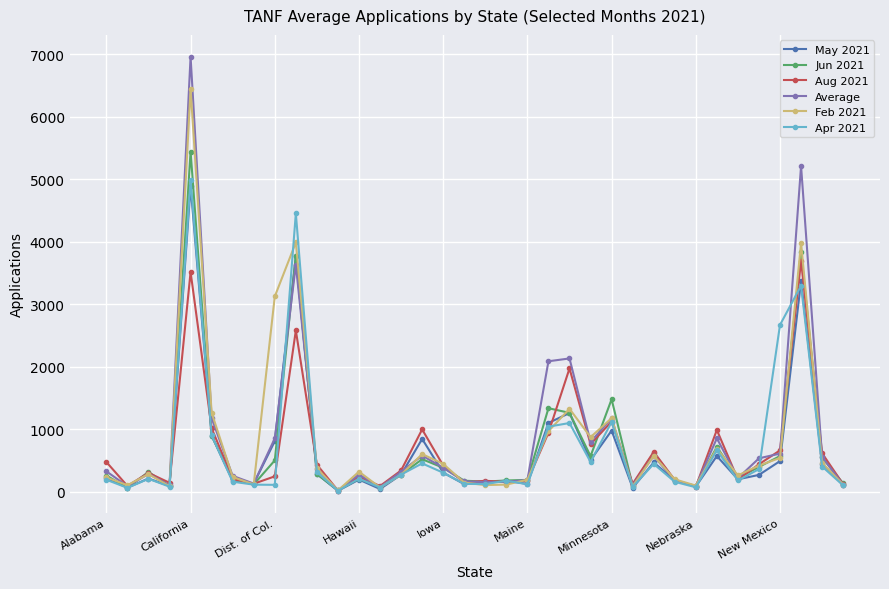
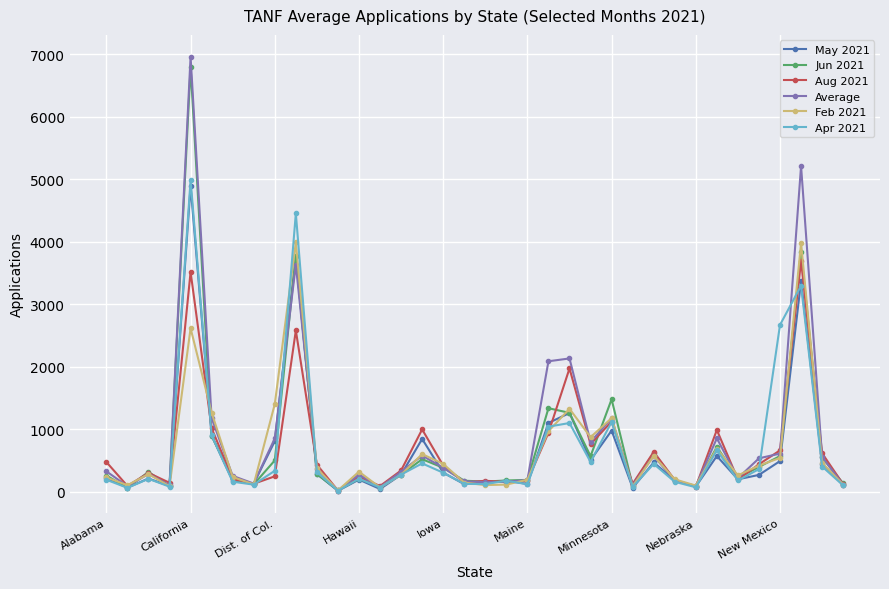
  {
    "Jun 2021": {
-     "California": 5400,
+     "California": 6800,
      "Dist. of Col.": 500,
      "Minnesota": 1500
    },
    "Aug 2021": {
      "Alabama": 500,
      "California": 3500,
      "Dist. of Col.": 200,
      "New Mexico": 700
    },
    "Feb 2021": {
-     "California": 6400,
-     "Dist. of Col.": 3100,
+     "California": 2600,
+     "Dist. of Col.": 1400,
      "Hawaii": 300
    },
    "Apr 2021": {
      "California": 5000,
-     "Dist. of Col.": 100,
+     "Dist. of Col.": 300,
      "New Mexico": 2700
    }
  }
